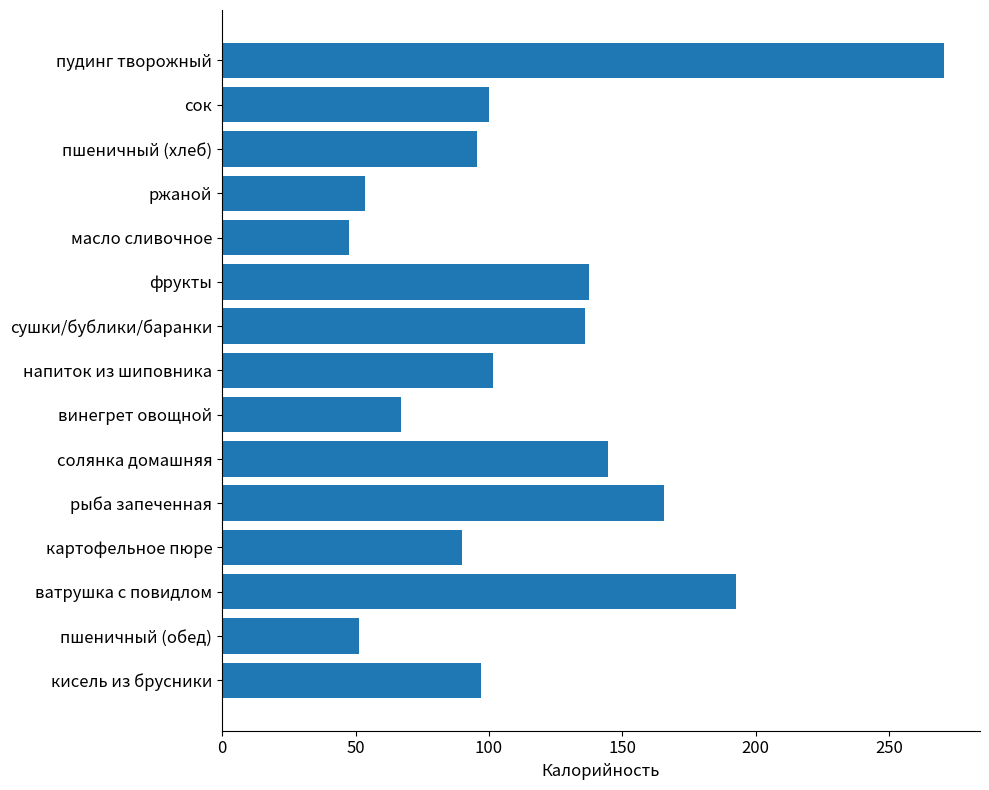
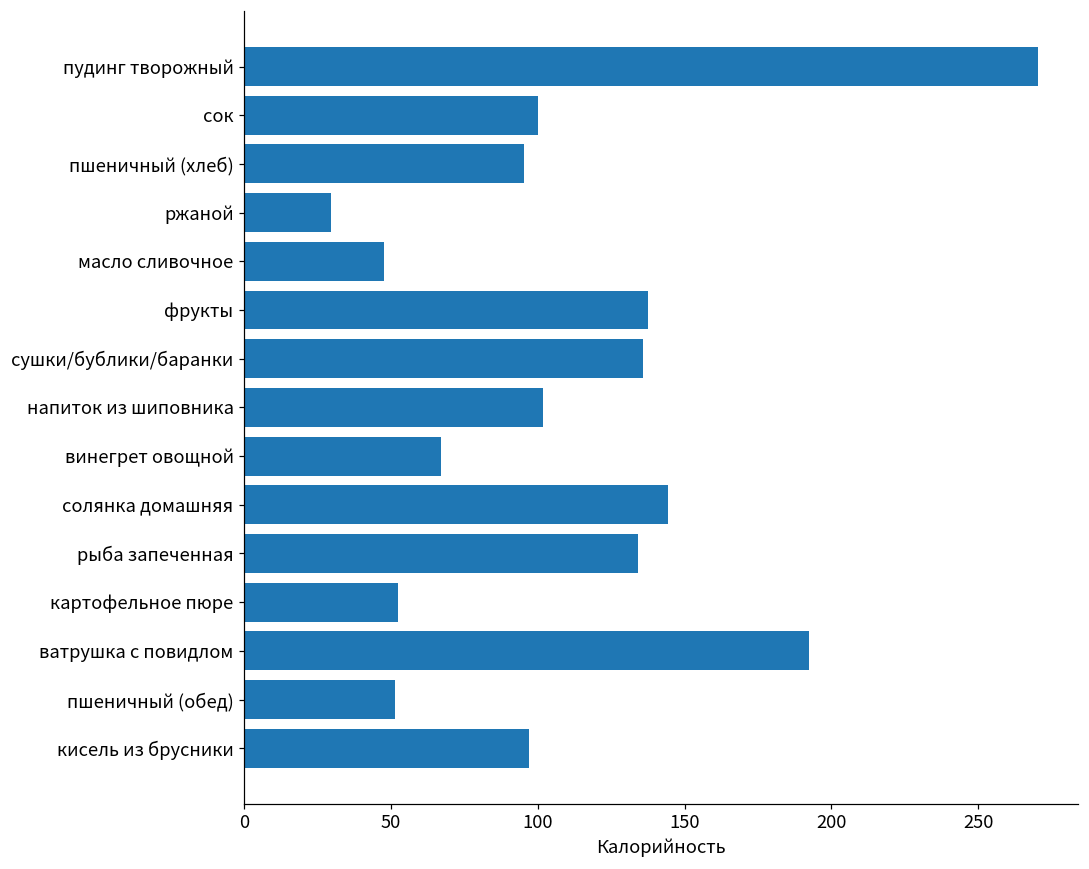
  {
    "пудинг творожный": 271,
    "сок": 100,
    "пшеничный (хлеб)": 95,
-   "ржаной": 53,
+   "ржаной": 30,
    "масло сливочное": 48,
    "фрукты": 137,
    "сушки/бублики/баранки": 136,
    "напиток из шиповника": 102,
    "винегрет овощной": 67,
    "солянка домашняя": 145,
-   "рыба запеченная": 166,
-   "картофельное пюре": 90,
+   "рыба запеченная": 134,
+   "картофельное пюре": 53,
    "ватрушка с повидлом": 193,
    "пшеничный (обед)": 51,
    "кисель из брусники": 97
  }
